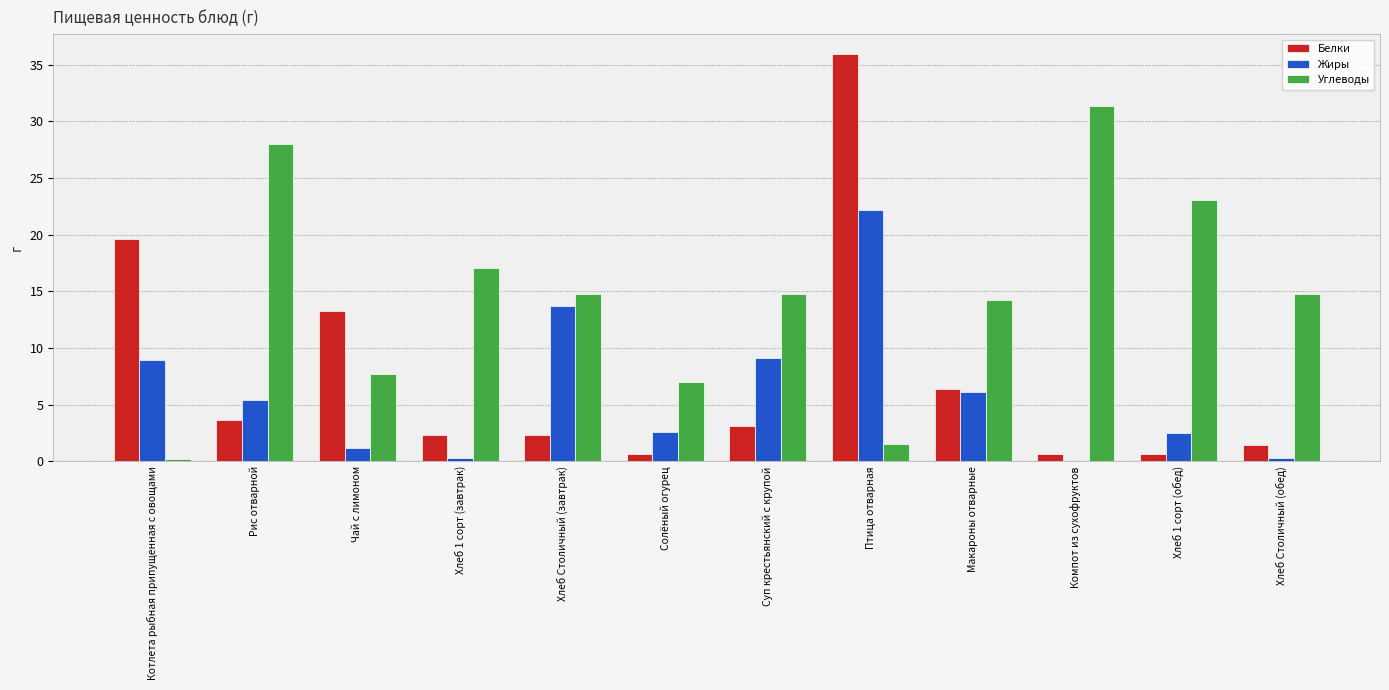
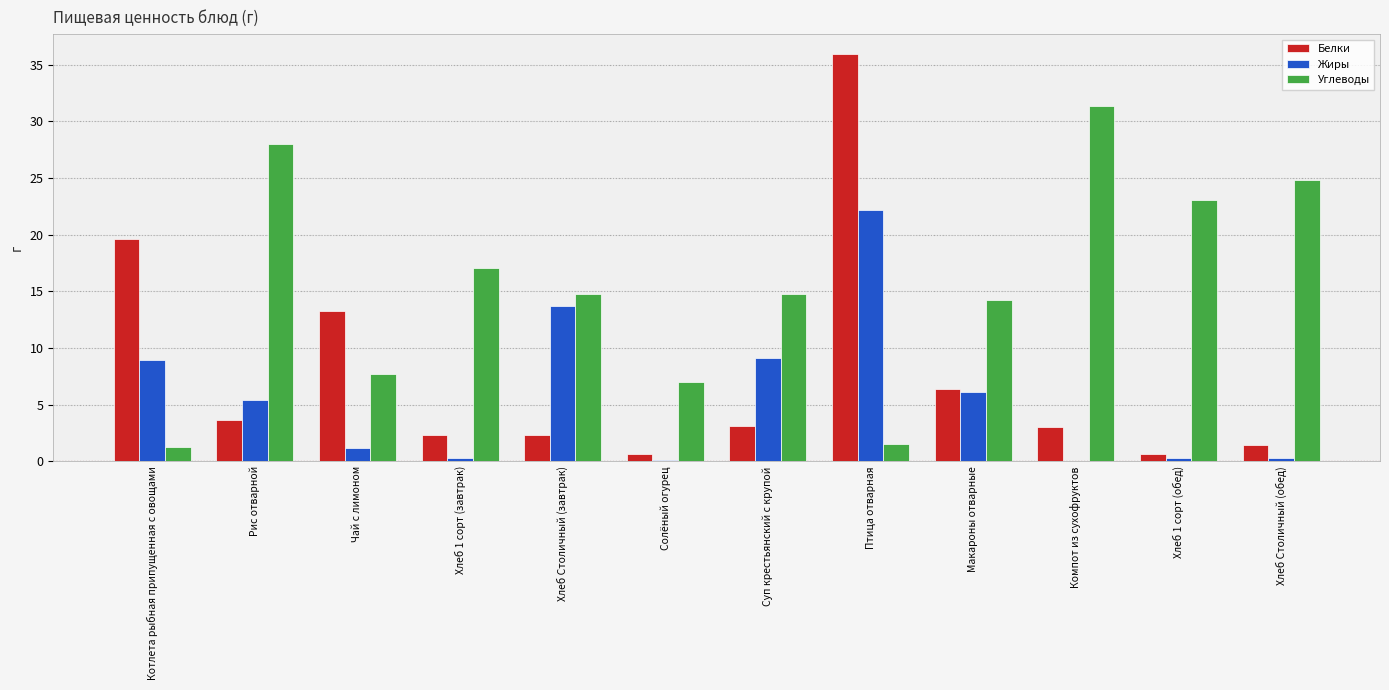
  {
    "Белки": {
      "Котлета рыбная припущенная с овощами": 19.6,
      "Рис отварной": 3.7,
      "Чай с лимоном": 13.3,
      "Хлеб 1 сорт (завтрак)": 2.4,
      "Хлеб Столичный (завтрак)": 2.3,
      "Солёный огурец": 0.7,
      "Суп крестьянский с крупой": 3.1,
      "Птица отварная": 35.9,
      "Макароны отварные": 6.4,
-     "Компот из сухофруктов": 0.6,
+     "Компот из сухофруктов": 3.0,
      "Хлеб 1 сорт (обед)": 0.7,
      "Хлеб Столичный (обед)": 1.4
    },
    "Жиры": {
      "Котлета рыбная припущенная с овощами": 8.9,
      "Рис отварной": 5.4,
      "Чай с лимоном": 1.1,
      "Хлеб 1 сорт (завтрак)": 0.3,
      "Хлеб Столичный (завтрак)": 13.7,
-     "Солёный огурец": 2.6,
+     "Солёный огурец": 0.1,
      "Суп крестьянский с крупой": 9.1,
      "Птица отварная": 22.2,
      "Макароны отварные": 6.1,
      "Компот из сухофруктов": 0.0,
-     "Хлеб 1 сорт (обед)": 2.5,
+     "Хлеб 1 сорт (обед)": 0.3,
      "Хлеб Столичный (обед)": 0.3
    },
    "Углеводы": {
-     "Котлета рыбная припущенная с овощами": 0.2,
+     "Котлета рыбная припущенная с овощами": 1.3,
      "Рис отварной": 28.0,
      "Чай с лимоном": 7.7,
      "Хлеб 1 сорт (завтрак)": 17.1,
      "Хлеб Столичный (завтрак)": 14.8,
      "Солёный огурец": 7.0,
      "Суп крестьянский с крупой": 14.8,
      "Птица отварная": 1.6,
      "Макароны отварные": 14.2,
      "Компот из сухофруктов": 31.4,
      "Хлеб 1 сорт (обед)": 23.1,
-     "Хлеб Столичный (обед)": 14.8
+     "Хлеб Столичный (обед)": 24.8
    }
  }
